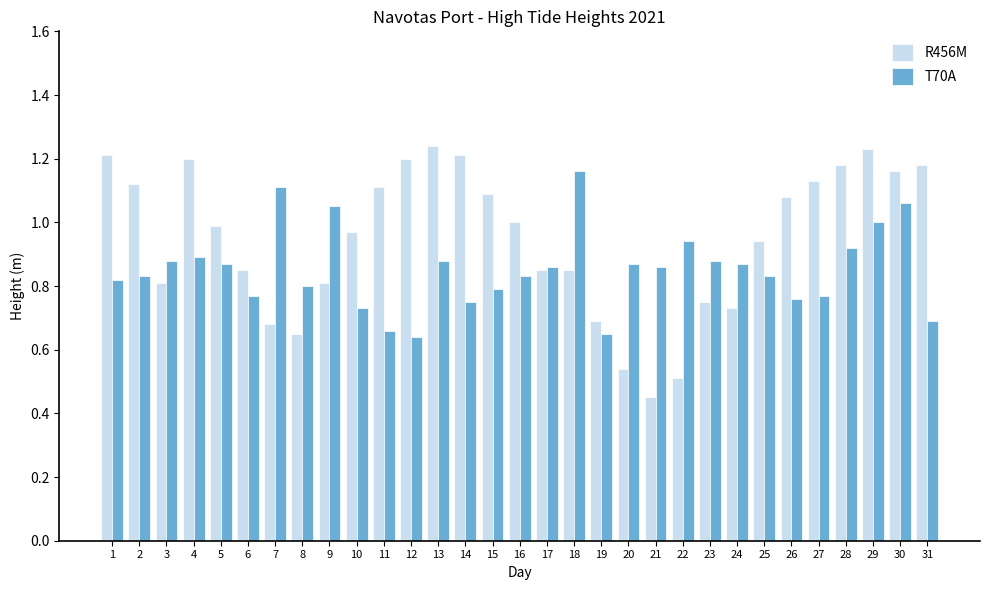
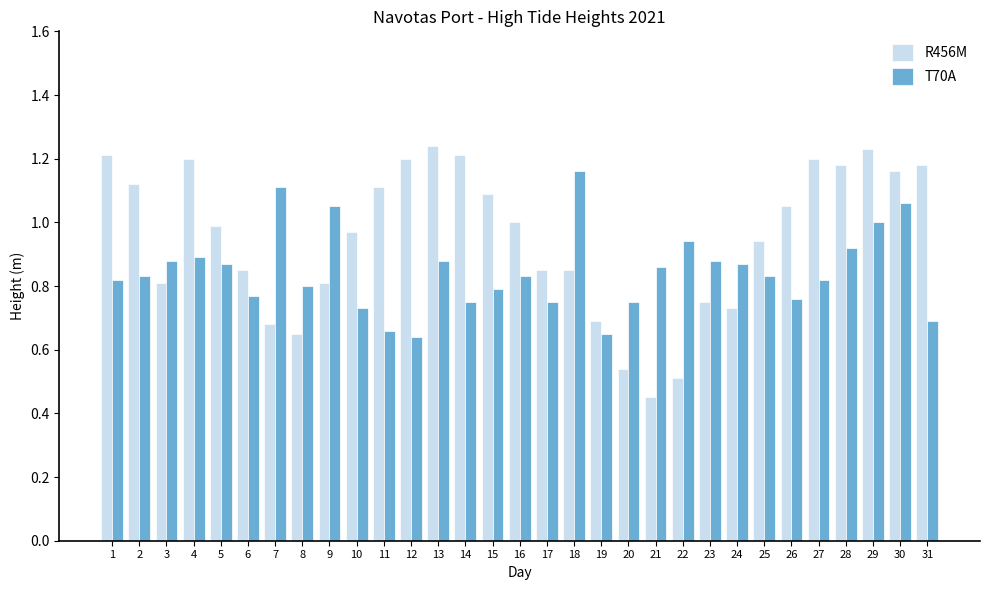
  {
    "R456M": {
      "1": 1.21,
      "2": 1.12,
      "3": 0.81,
      "4": 1.20,
      "5": 0.99,
      "6": 0.85,
      "7": 0.68,
      "8": 0.65,
      "9": 0.81,
      "10": 0.97,
      "11": 1.11,
      "12": 1.20,
      "13": 1.24,
      "14": 1.21,
      "15": 1.09,
      "16": 1.00,
      "17": 0.85,
      "18": 0.85,
      "19": 0.69,
      "20": 0.54,
      "21": 0.45,
      "22": 0.51,
      "23": 0.75,
      "24": 0.73,
      "25": 0.94,
-     "26": 1.08,
-     "27": 1.13,
+     "26": 1.05,
+     "27": 1.20,
      "28": 1.18,
      "29": 1.23,
      "30": 1.16,
      "31": 1.18
    },
    "T70A": {
      "1": 0.82,
      "2": 0.83,
      "3": 0.88,
      "4": 0.89,
      "5": 0.87,
      "6": 0.77,
      "7": 1.11,
      "8": 0.80,
      "9": 1.05,
      "10": 0.73,
      "11": 0.66,
      "12": 0.64,
      "13": 0.88,
      "14": 0.75,
      "15": 0.79,
      "16": 0.83,
-     "17": 0.86,
+     "17": 0.75,
      "18": 1.16,
      "19": 0.65,
-     "20": 0.87,
+     "20": 0.75,
      "21": 0.86,
      "22": 0.94,
      "23": 0.88,
      "24": 0.87,
      "25": 0.83,
      "26": 0.76,
-     "27": 0.77,
+     "27": 0.82,
      "28": 0.92,
      "29": 1.00,
      "30": 1.06,
      "31": 0.69
    }
  }
